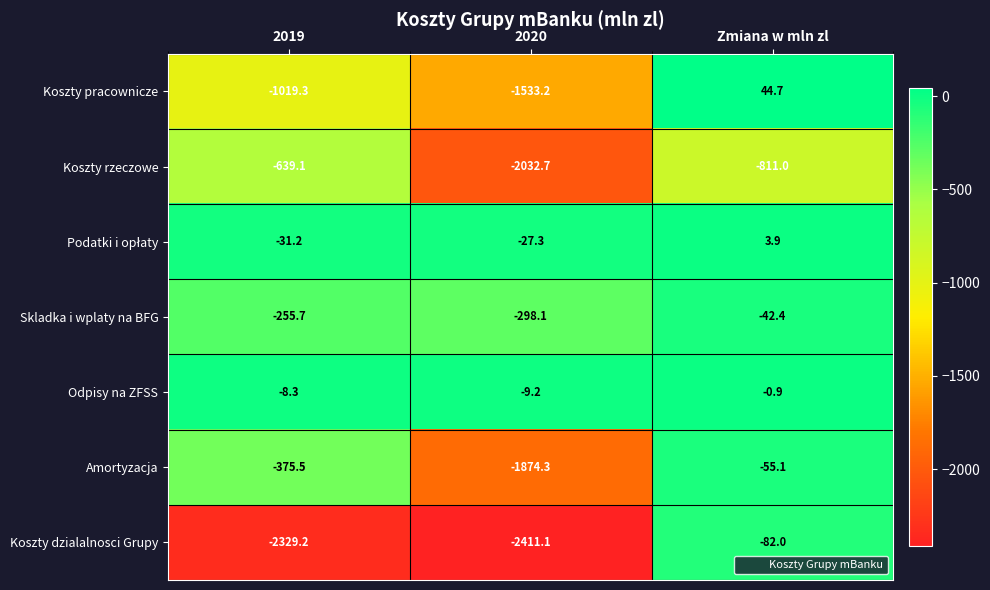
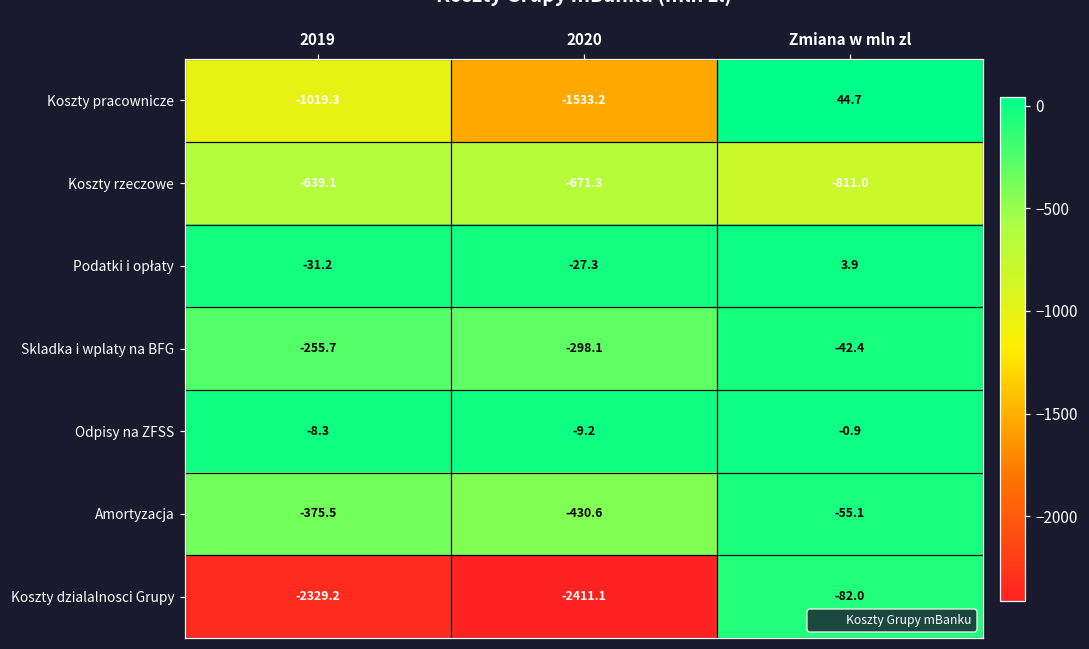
  {
    "Koszty pracownicze": {
      "2019": -1019.3,
      "2020": -1533.2,
      "Zmiana w mln zl": 44.7
    },
    "Koszty rzeczowe": {
      "2019": -639.1,
-     "2020": -2032.7,
+     "2020": -671.3,
      "Zmiana w mln zl": -811.0
    },
    "Podatki i opłaty": {
      "2019": -31.2,
      "2020": -27.3,
      "Zmiana w mln zl": 3.9
    },
    "Skladka i wplaty na BFG": {
      "2019": -255.7,
      "2020": -298.1,
      "Zmiana w mln zl": -42.4
    },
    "Odpisy na ZFSS": {
      "2019": -8.3,
      "2020": -9.2,
      "Zmiana w mln zl": -0.9
    },
    "Amortyzacja": {
      "2019": -375.5,
-     "2020": -1874.3,
+     "2020": -430.6,
      "Zmiana w mln zl": -55.1
    },
    "Koszty dzialalnosci Grupy": {
      "2019": -2329.2,
      "2020": -2411.1,
      "Zmiana w mln zl": -82.0
    }
  }
